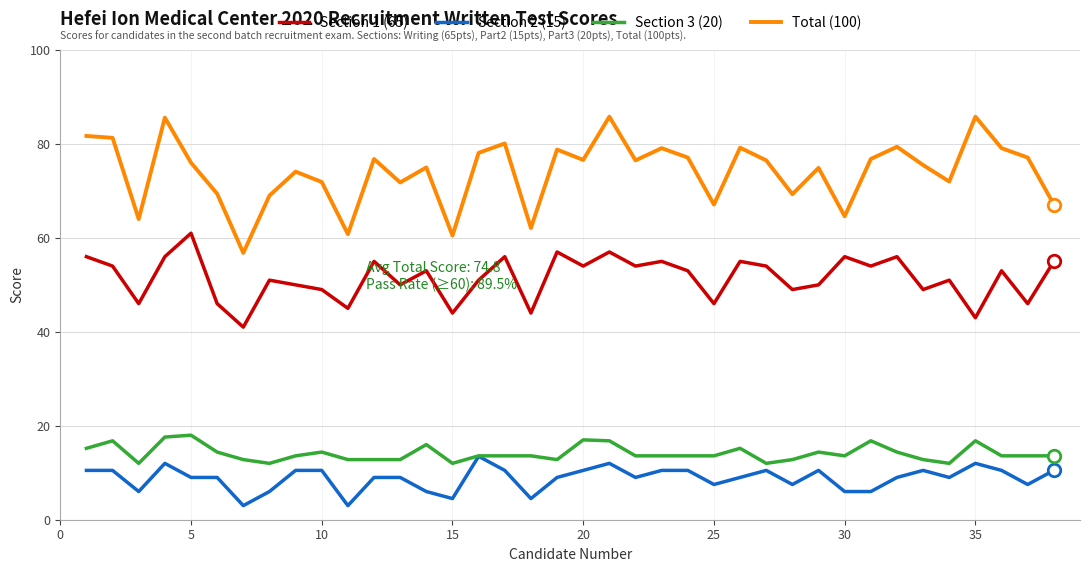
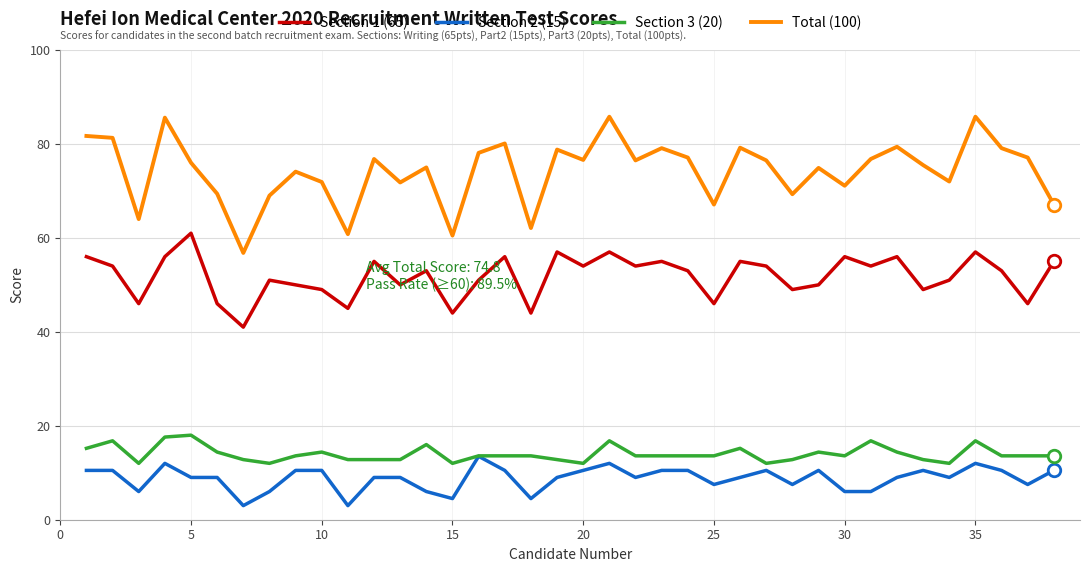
  {
    "Section 1 (65)": {
      "5": 61,
      "10": 49,
      "15": 44,
      "20": 54,
      "25": 46,
      "30": 56,
-     "35": 43
+     "35": 57
    },
    "Section 2 (15)": {
      "5": 9,
      "10": 11,
      "15": 5,
      "20": 11,
      "25": 8,
      "30": 6,
      "35": 12
    },
    "Section 3 (20)": {
      "5": 18,
      "10": 14,
      "15": 12,
-     "20": 17,
+     "20": 12,
      "25": 14,
      "30": 14,
      "35": 17
    },
    "Total (100)": {
      "5": 76,
      "10": 72,
      "15": 61,
      "20": 77,
      "25": 67,
-     "30": 65,
+     "30": 71,
      "35": 86
    }
  }
